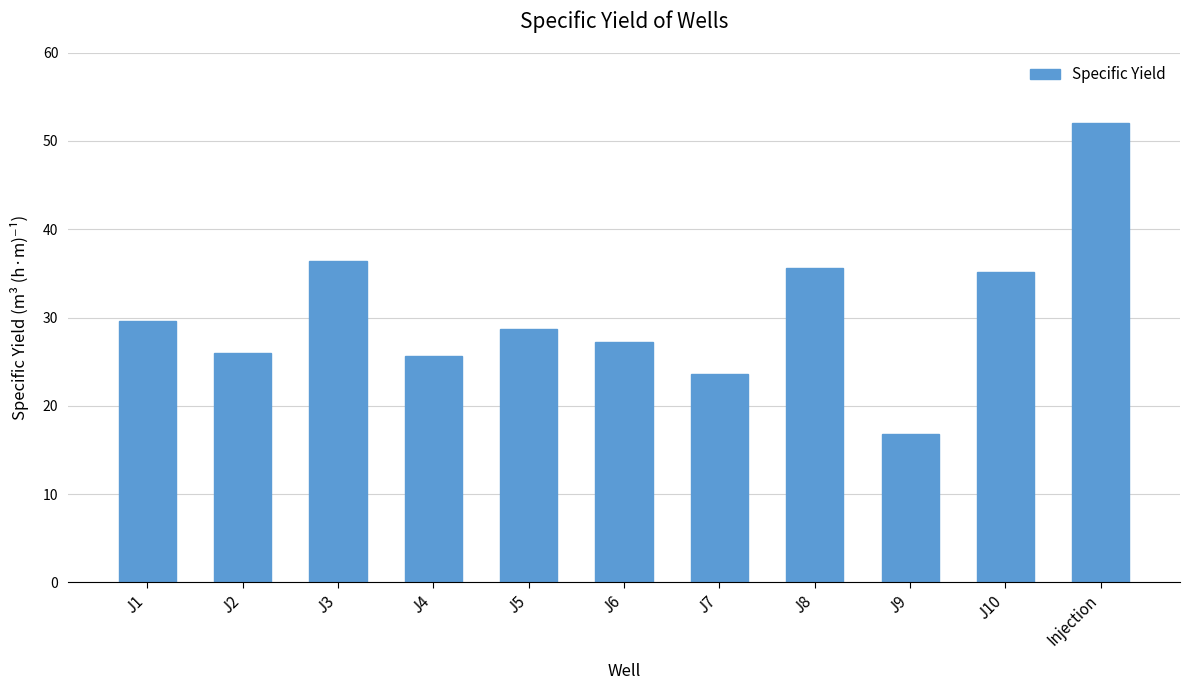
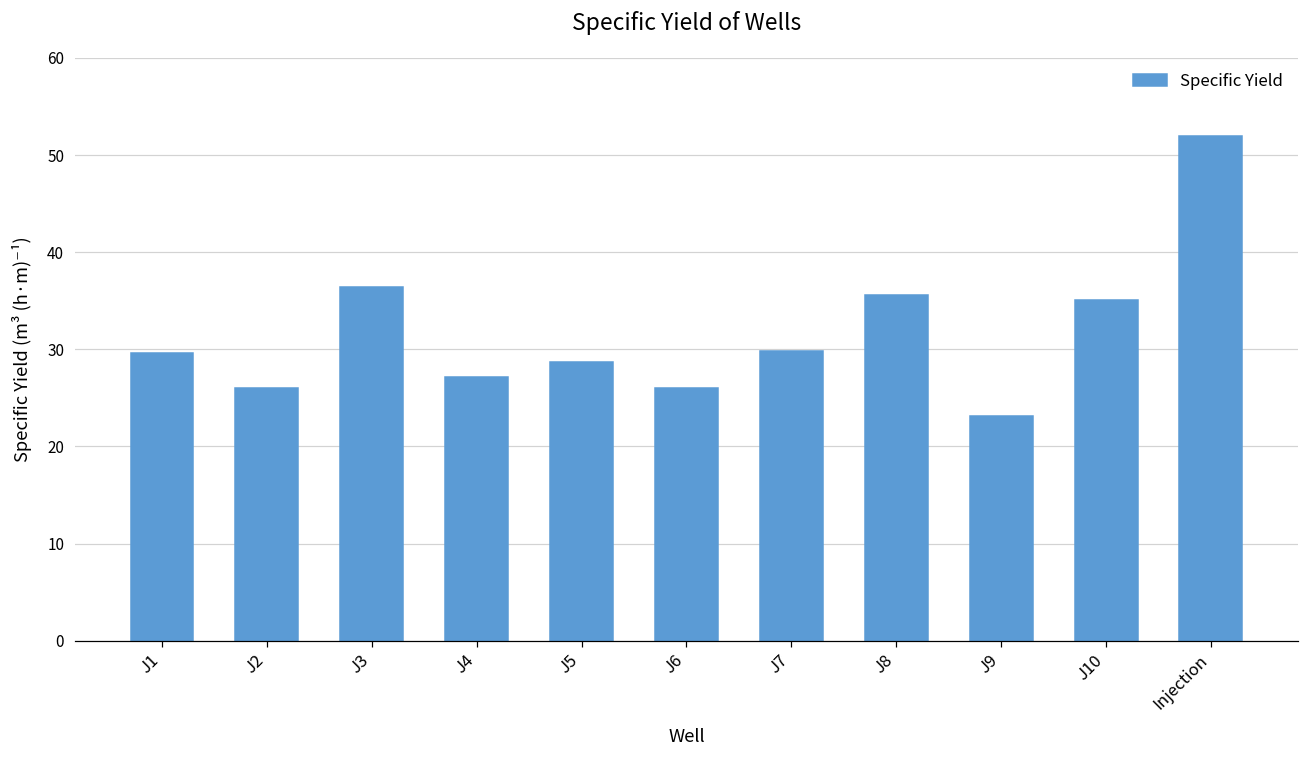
  {
    "J1": 30,
    "J2": 26,
    "J3": 36,
-   "J4": 26,
+   "J4": 27,
    "J5": 29,
-   "J6": 27,
-   "J7": 24,
+   "J6": 26,
+   "J7": 30,
    "J8": 36,
-   "J9": 17,
+   "J9": 23,
    "J10": 35,
    "Injection": 52
  }
